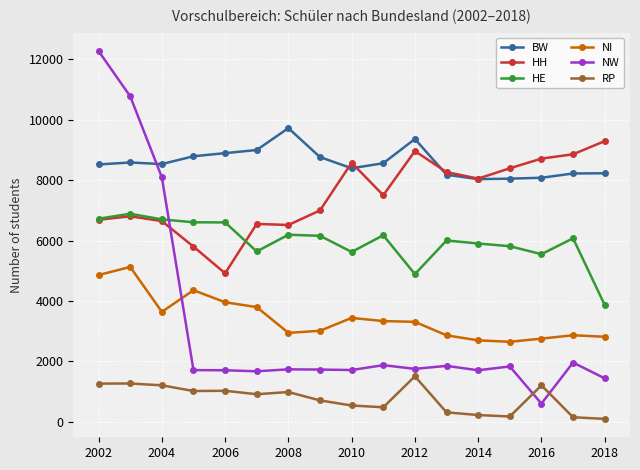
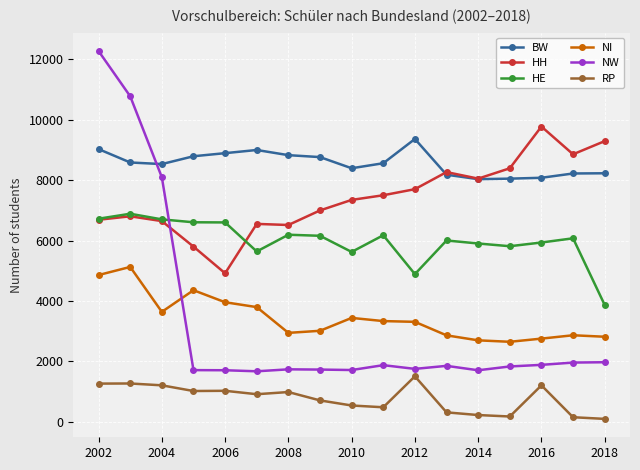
  {
    "BW": {
-     "2002": 8500,
+     "2002": 9000,
      "2004": 8500,
      "2006": 8900,
-     "2008": 9700,
+     "2008": 8800,
      "2010": 8400,
      "2012": 9400,
      "2016": 8100,
      "2018": 8200
    },
    "HH": {
      "2006": 4900,
      "2008": 6500,
-     "2010": 8600,
-     "2012": 9000,
-     "2016": 8700,
+     "2010": 7300,
+     "2012": 7700,
+     "2016": 9800,
      "2018": 9300
    },
    "HE": {
      "2006": 6600,
      "2008": 6200,
      "2010": 5600,
      "2012": 4900,
      "2014": 5900,
-     "2016": 5500,
+     "2016": 5900,
      "2018": 3900
    },
    "NI": {
      "2002": 4900,
      "2004": 3600,
      "2006": 4000,
      "2008": 2900,
      "2010": 3400,
      "2012": 3300,
      "2014": 2700,
      "2016": 2800,
      "2018": 2800
    },
    "NW": {
      "2002": 12300,
      "2004": 8100,
      "2006": 1700,
      "2008": 1700,
      "2010": 1700,
      "2012": 1800,
      "2014": 1700,
-     "2016": 600,
-     "2018": 1400
+     "2016": 1900,
+     "2018": 2000
    },
    "RP": {
      "2002": 1300,
      "2004": 1200,
      "2006": 1000,
      "2008": 1000,
      "2010": 500,
      "2012": 1500,
      "2014": 200,
      "2016": 1200,
      "2018": 100
    }
  }
